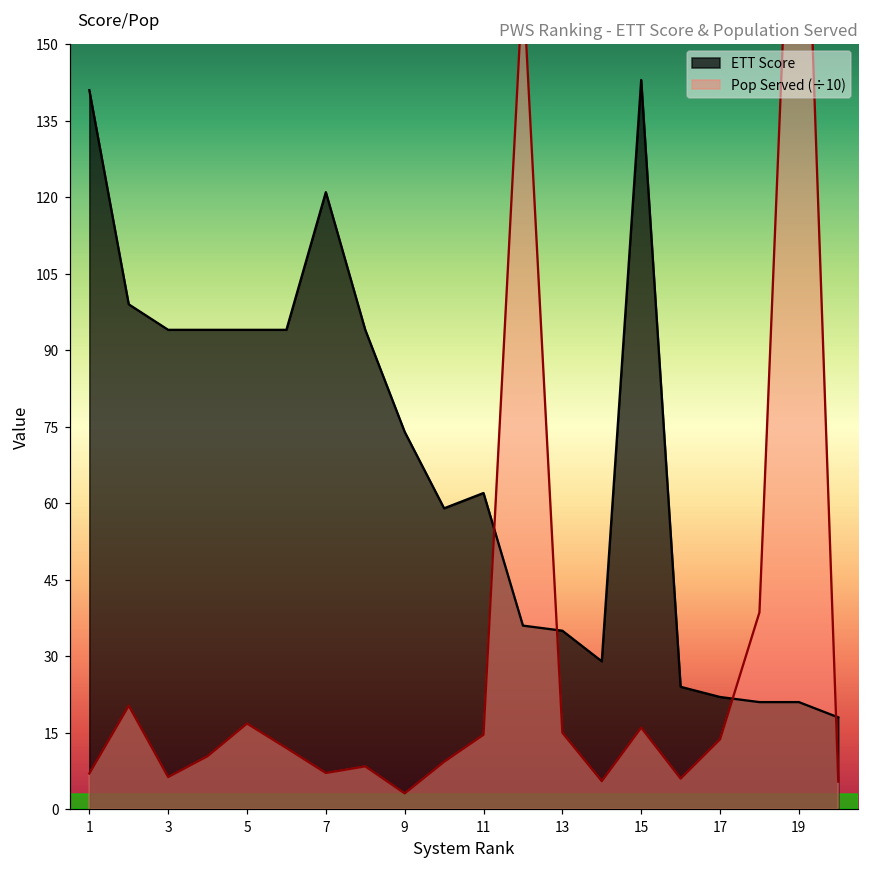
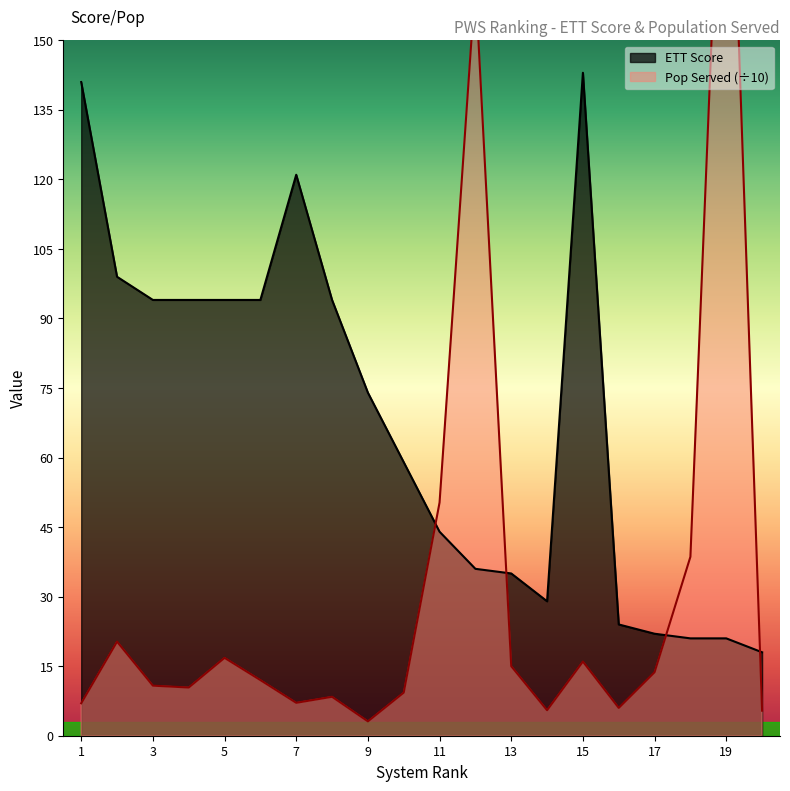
  {
    "ETT Score": {
      "1": 141,
      "3": 94,
      "5": 94,
      "7": 121,
      "9": 74,
-     "11": 62,
+     "11": 44,
      "13": 35,
      "15": 143,
      "17": 22,
      "19": 21
    },
    "Pop Served (÷10)": {
      "1": 7,
-     "3": 6,
+     "3": 11,
      "5": 17,
      "7": 7,
      "9": 3,
-     "11": 15,
+     "11": 50,
      "13": 15,
      "15": 16,
      "17": 14
    }
  }
